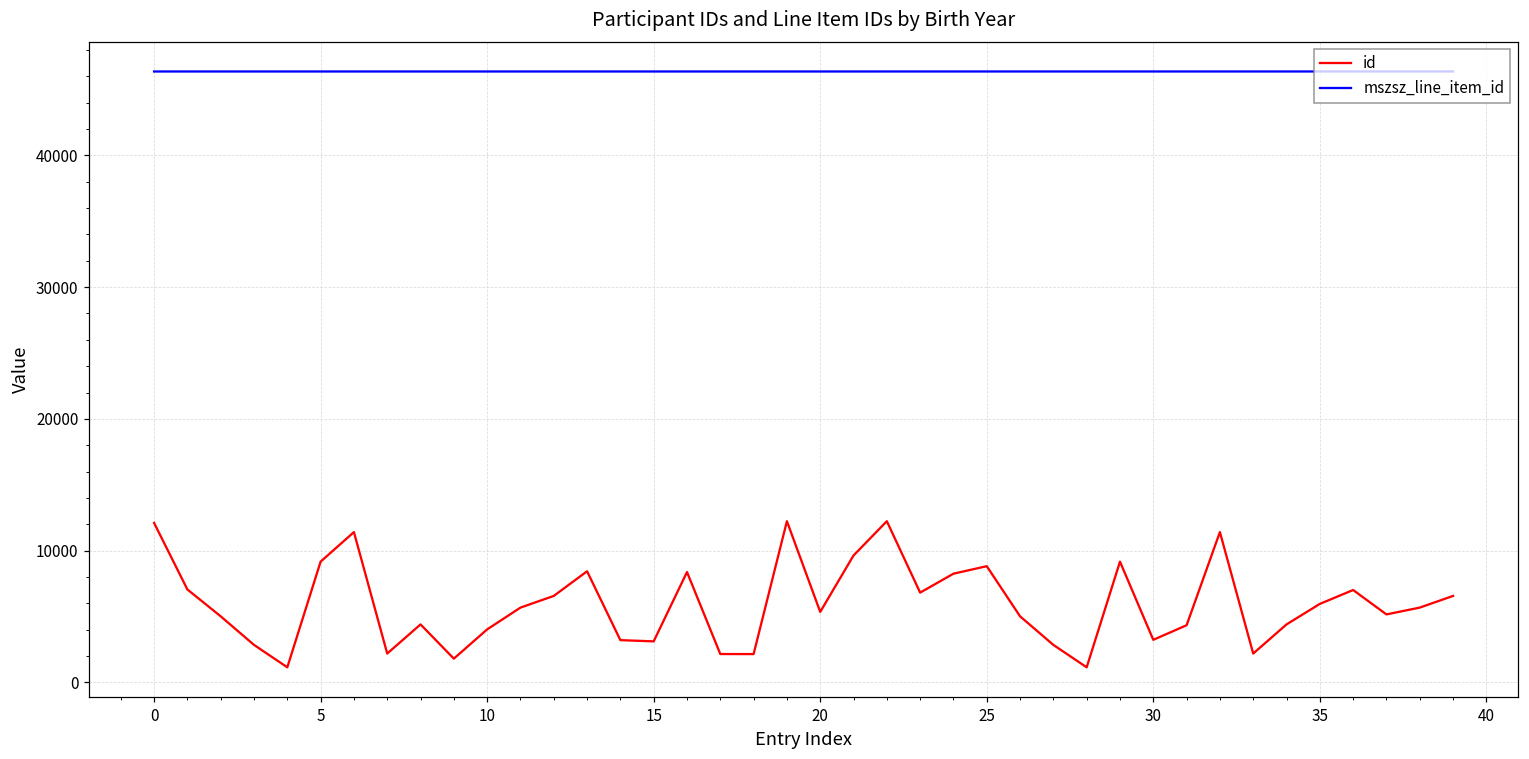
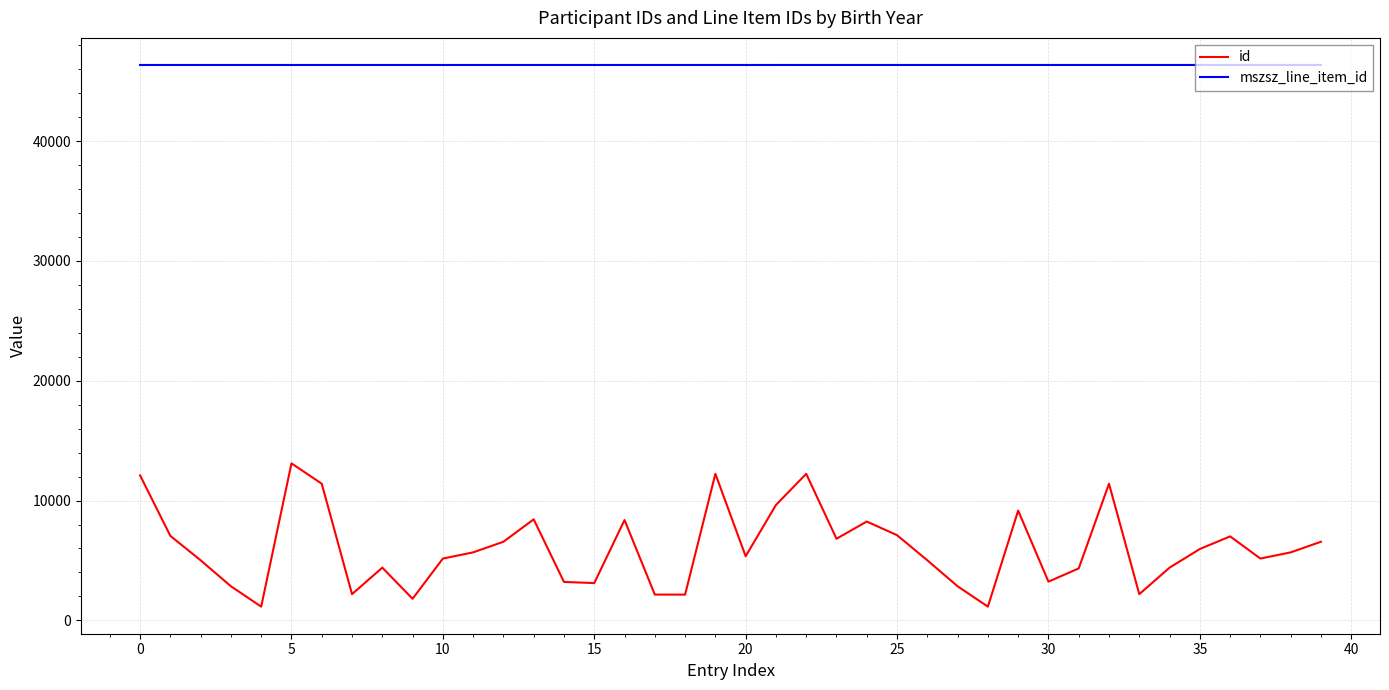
  {
    "id": {
      "0": 12100,
-     "5": 9200,
-     "10": 4000,
+     "5": 13100,
+     "10": 5200,
      "15": 3100,
      "20": 5400,
-     "25": 8800,
+     "25": 7100,
      "30": 3200,
      "35": 6000
    },
    "mszsz_line_item_id": {
      "0": 46400,
      "5": 46400,
      "10": 46400,
      "15": 46400,
      "20": 46400,
      "25": 46400,
      "30": 46400
    }
  }
